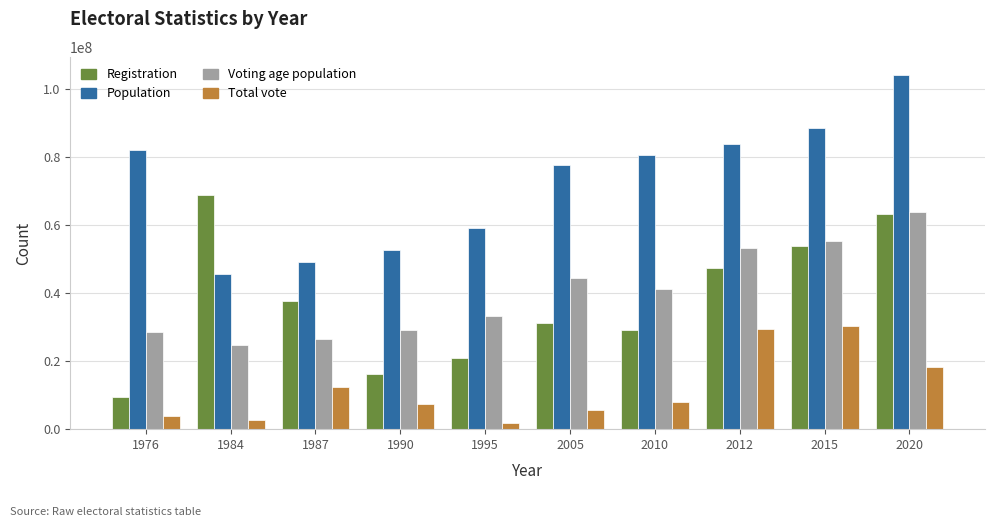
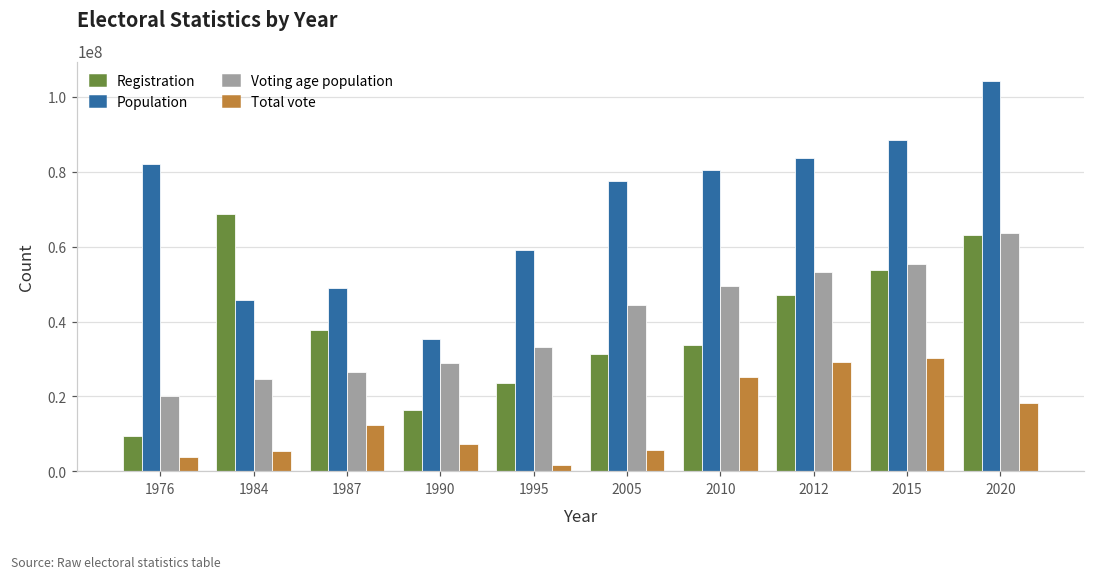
  {
    "Registration": {
      "1976": 10000000,
      "1984": 69000000,
      "1987": 38000000,
      "1990": 16000000,
-     "1995": 21000000,
+     "1995": 24000000,
      "2005": 31000000,
-     "2010": 29000000,
+     "2010": 34000000,
      "2012": 47000000,
      "2015": 54000000,
      "2020": 63000000
    },
    "Population": {
      "1976": 82000000,
      "1984": 46000000,
      "1987": 49000000,
-     "1990": 53000000,
+     "1990": 35000000,
      "1995": 59000000,
      "2005": 78000000,
      "2010": 80000000,
      "2012": 84000000,
      "2015": 88000000,
      "2020": 104000000
    },
    "Voting age population": {
-     "1976": 28000000,
+     "1976": 20000000,
      "1984": 25000000,
      "1987": 26000000,
      "1990": 29000000,
      "1995": 33000000,
      "2005": 45000000,
-     "2010": 41000000,
+     "2010": 49000000,
      "2012": 53000000,
      "2015": 55000000,
      "2020": 64000000
    },
    "Total vote": {
      "1976": 4000000,
-     "1984": 3000000,
+     "1984": 5000000,
      "1987": 12000000,
      "1990": 7000000,
      "1995": 2000000,
      "2005": 6000000,
-     "2010": 8000000,
+     "2010": 25000000,
      "2012": 29000000,
      "2015": 30000000,
      "2020": 18000000
    }
  }
